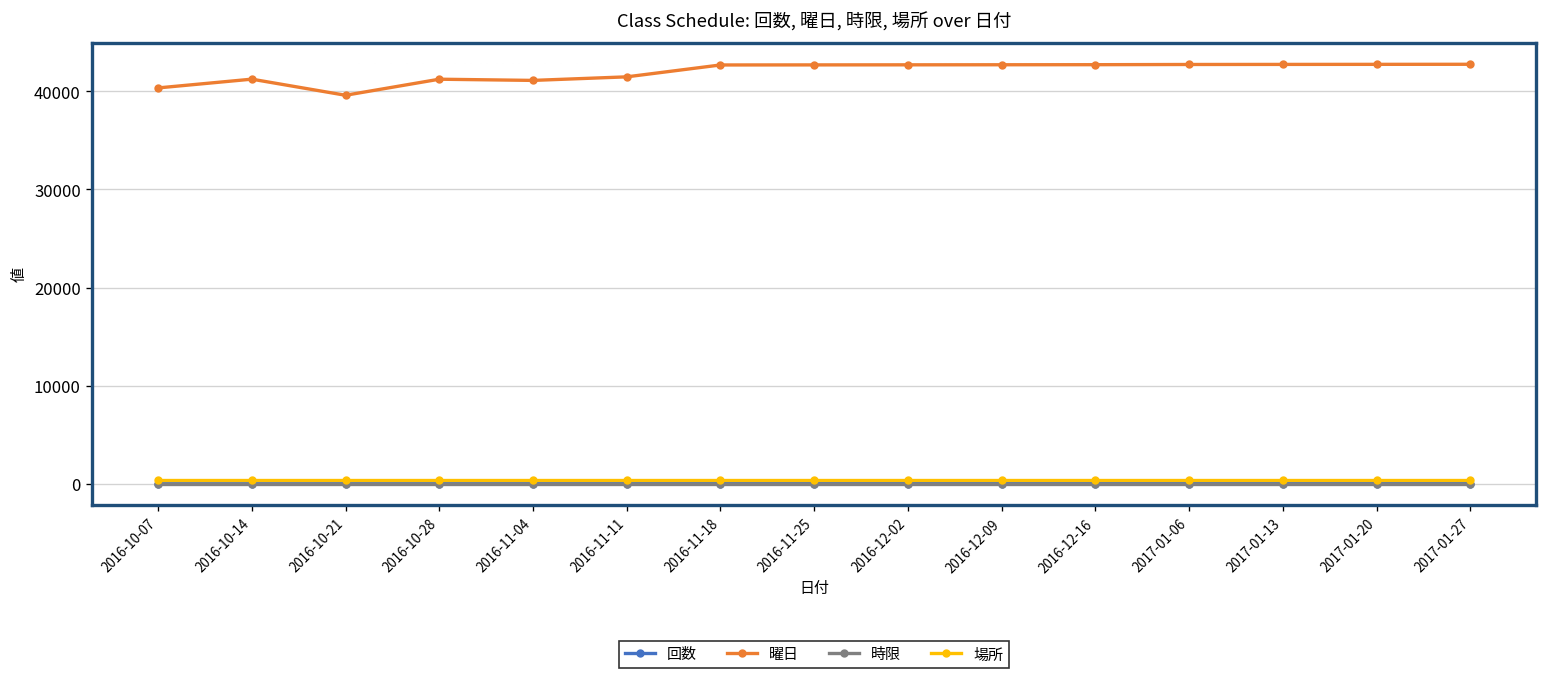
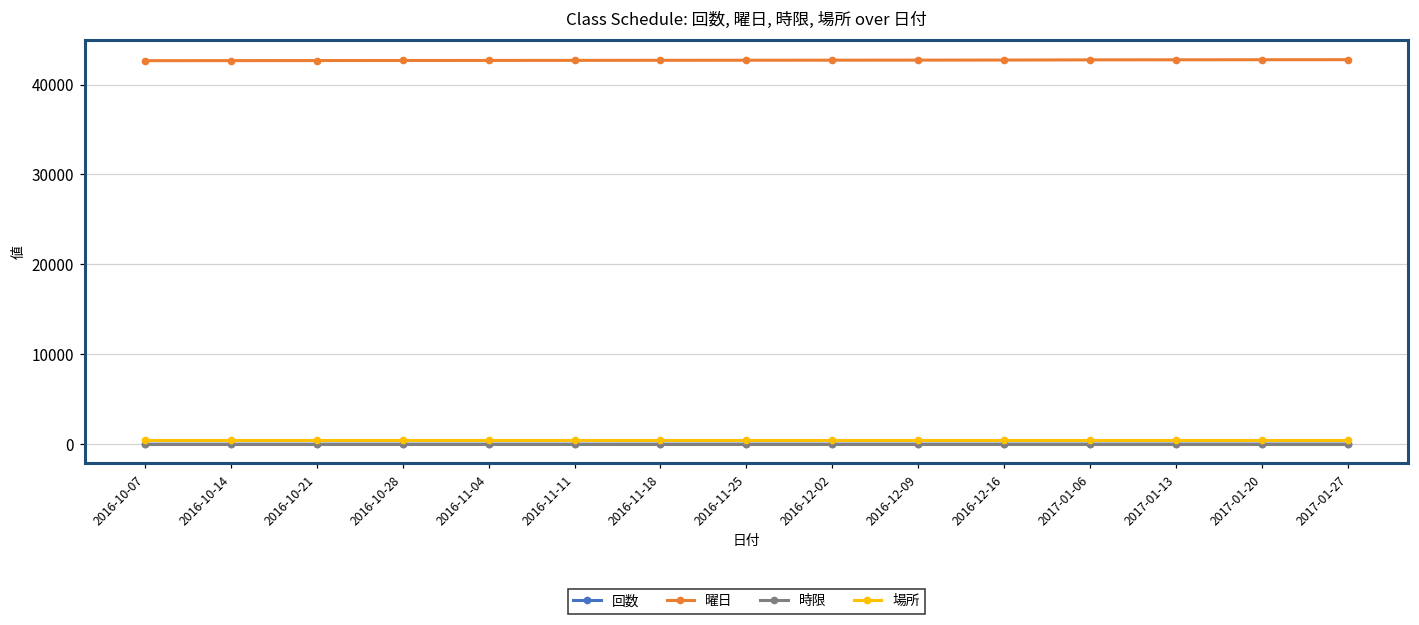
  {
    "時限": {
      "2016-10-07": 0,
      "2016-10-14": 0,
      "2016-10-21": 0,
      "2016-10-28": 0,
      "2016-11-04": 0,
      "2016-11-11": 0,
      "2016-11-18": 0,
      "2016-11-25": 0,
      "2016-12-02": 0,
      "2016-12-09": 0,
      "2016-12-16": 0,
      "2017-01-06": 0,
      "2017-01-13": 0,
      "2017-01-20": 0,
      "2017-01-27": 0
    },
    "曜日": {
-     "2016-10-07": 40000,
-     "2016-10-14": 41000,
-     "2016-10-21": 40000,
-     "2016-10-28": 41000,
-     "2016-11-04": 41000,
-     "2016-11-11": 41000,
+     "2016-10-07": 43000,
+     "2016-10-14": 43000,
+     "2016-10-21": 43000,
+     "2016-10-28": 43000,
+     "2016-11-04": 43000,
+     "2016-11-11": 43000,
      "2016-11-18": 43000,
      "2016-11-25": 43000,
      "2016-12-02": 43000,
      "2016-12-09": 43000,
      "2016-12-16": 43000,
      "2017-01-06": 43000,
      "2017-01-13": 43000,
      "2017-01-20": 43000,
      "2017-01-27": 43000
    },
    "場所": {
      "2016-10-07": 0,
      "2016-10-14": 0,
      "2016-10-21": 0,
      "2016-10-28": 0,
      "2016-11-04": 0,
      "2016-11-11": 0,
      "2016-11-18": 0,
      "2016-11-25": 0,
      "2016-12-02": 0,
      "2016-12-09": 0,
      "2016-12-16": 0,
      "2017-01-06": 0,
      "2017-01-13": 0,
      "2017-01-20": 0,
      "2017-01-27": 0
    }
  }
